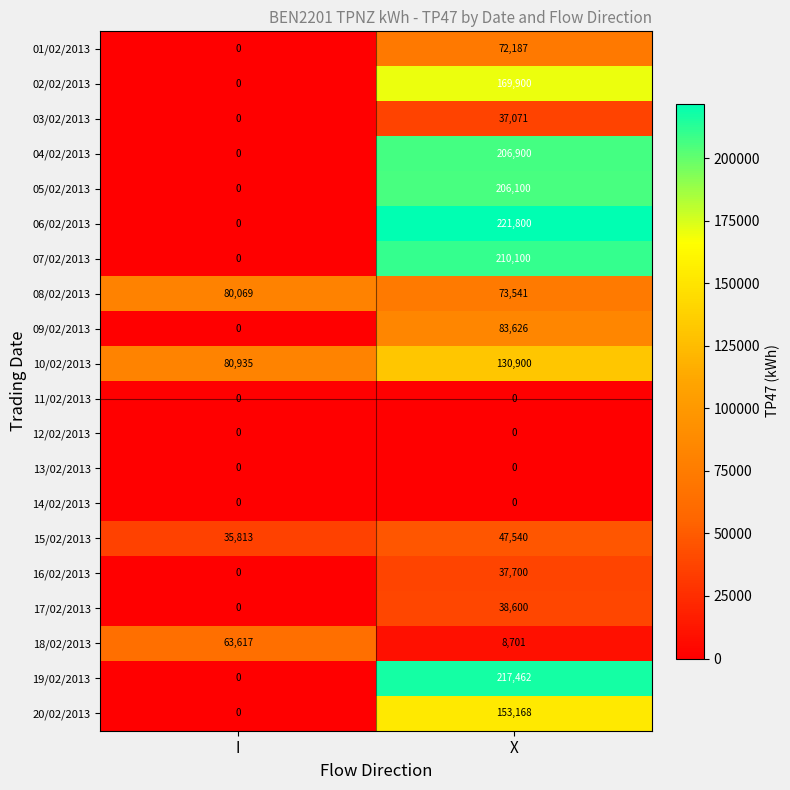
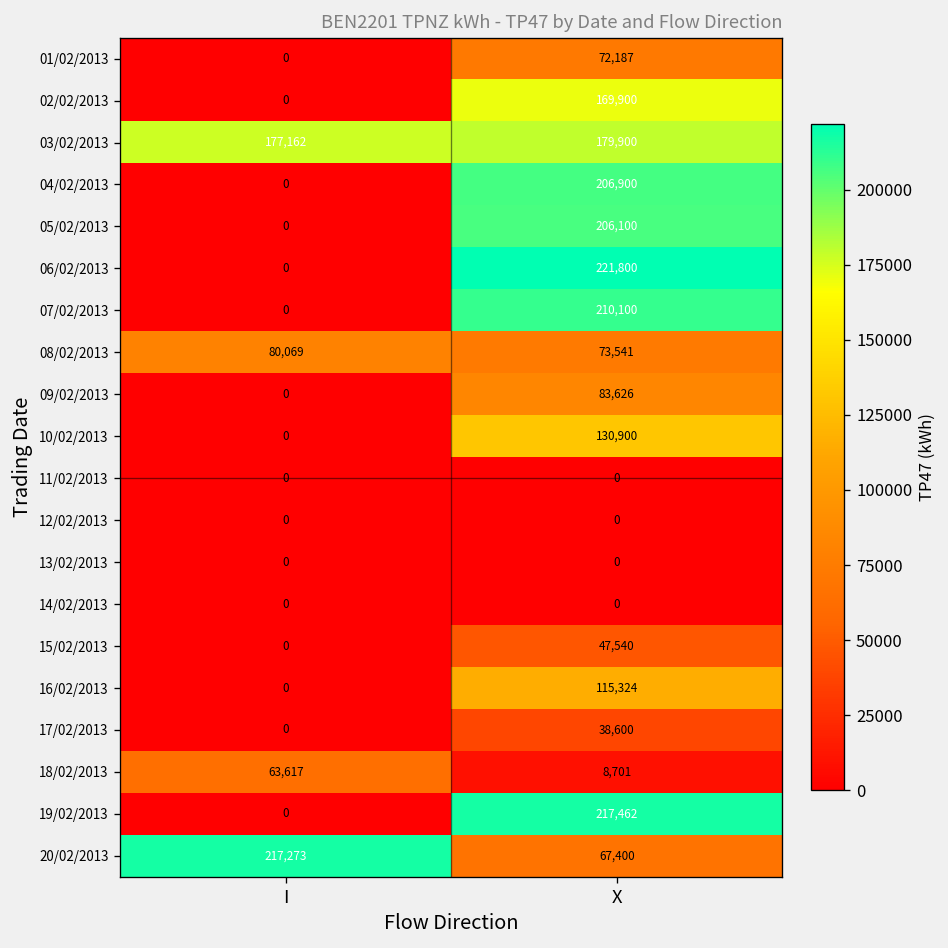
  {
    "01/02/2013": {
      "I": "0",
      "X": "72,187"
    },
    "02/02/2013": {
      "I": "0",
      "X": "169,900"
    },
    "03/02/2013": {
-     "I": "0",
-     "X": "37,071"
+     "I": "177,162",
+     "X": "179,900"
    },
    "04/02/2013": {
      "I": "0",
      "X": "206,900"
    },
    "05/02/2013": {
      "I": "0",
      "X": "206,100"
    },
    "06/02/2013": {
      "I": "0",
      "X": "221,800"
    },
    "07/02/2013": {
      "I": "0",
      "X": "210,100"
    },
    "08/02/2013": {
      "I": "80,069",
      "X": "73,541"
    },
    "09/02/2013": {
      "I": "0",
      "X": "83,626"
    },
    "10/02/2013": {
-     "I": "80,935",
+     "I": "0",
      "X": "130,900"
    },
    "11/02/2013": {
      "I": "0",
      "X": "0"
    },
    "12/02/2013": {
      "I": "0",
      "X": "0"
    },
    "13/02/2013": {
      "I": "0",
      "X": "0"
    },
    "14/02/2013": {
      "I": "0",
      "X": "0"
    },
    "15/02/2013": {
-     "I": "35,813",
+     "I": "0",
      "X": "47,540"
    },
    "16/02/2013": {
      "I": "0",
-     "X": "37,700"
+     "X": "115,324"
    },
    "17/02/2013": {
      "I": "0",
      "X": "38,600"
    },
    "18/02/2013": {
      "I": "63,617",
      "X": "8,701"
    },
    "19/02/2013": {
      "I": "0",
      "X": "217,462"
    },
    "20/02/2013": {
-     "I": "0",
-     "X": "153,168"
+     "I": "217,273",
+     "X": "67,400"
    }
  }
